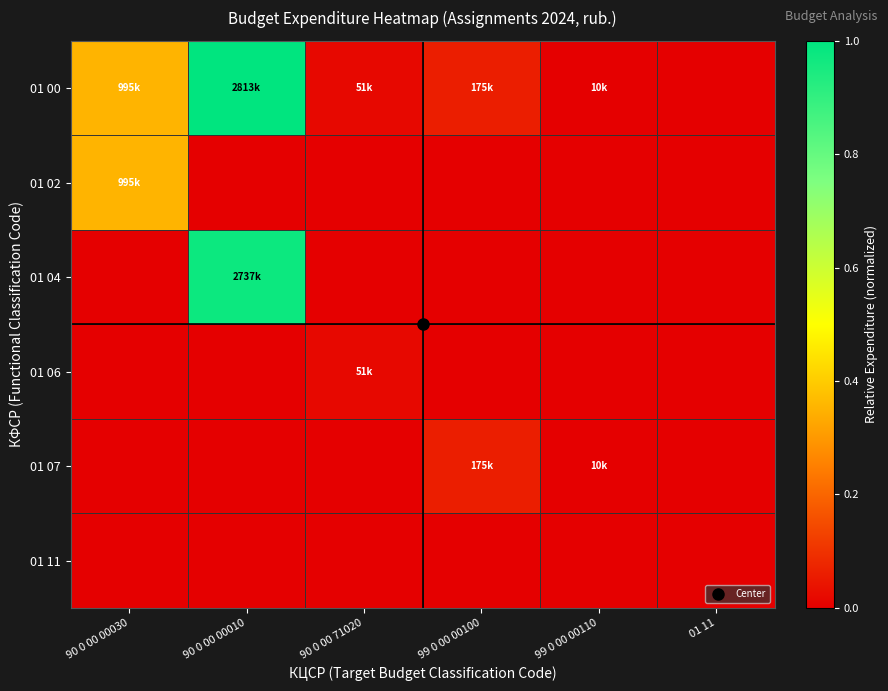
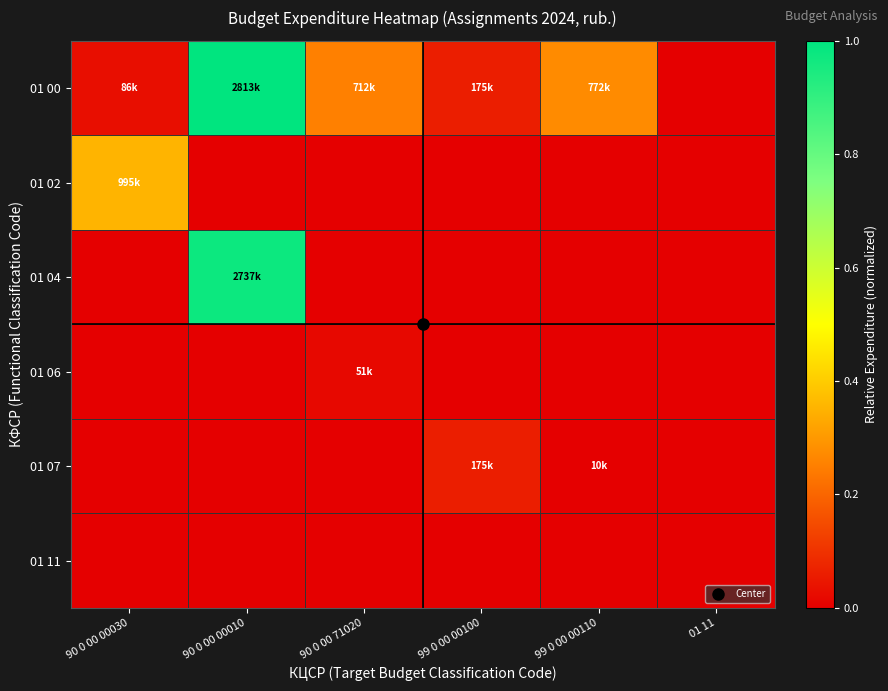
  {
    "01 00": {
-     "90 0 00 00030": "995k",
+     "90 0 00 00030": "86k",
      "90 0 00 00010": "2813k",
-     "90 0 00 71020": "51k",
+     "90 0 00 71020": "712k",
      "99 0 00 00100": "175k",
-     "99 0 00 00110": "10k"
+     "99 0 00 00110": "772k"
    },
    "01 02": {
      "90 0 00 00030": "995k"
    },
    "01 04": {
      "90 0 00 00010": "2737k"
    },
    "01 06": {
      "90 0 00 71020": "51k"
    },
    "01 07": {
      "99 0 00 00100": "175k",
      "99 0 00 00110": "10k"
    }
  }
